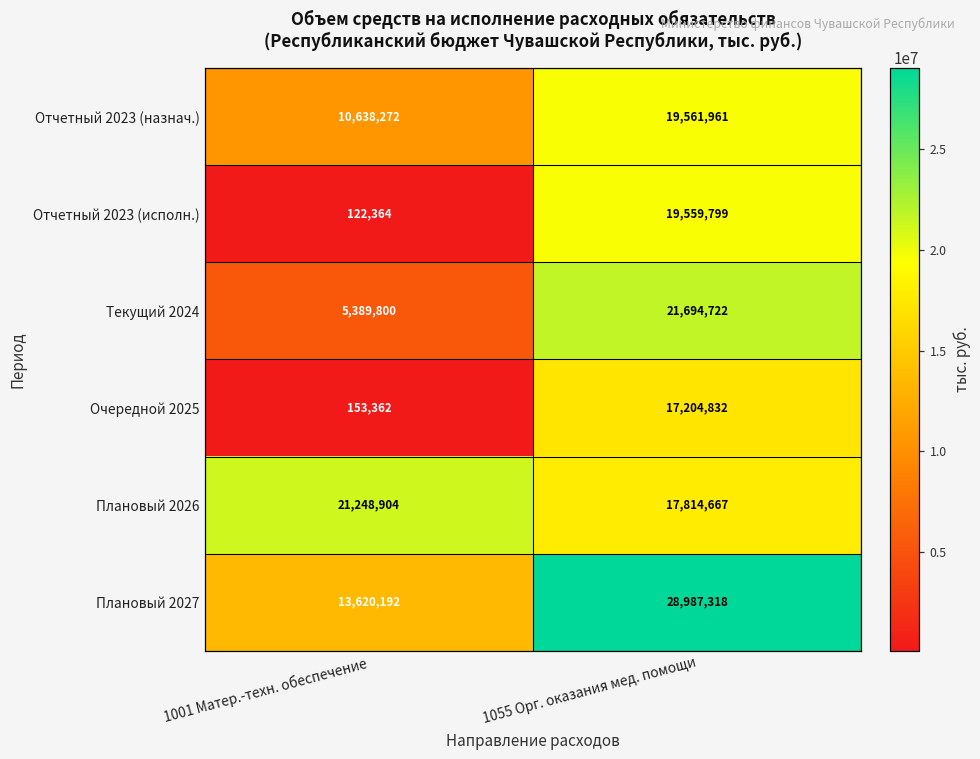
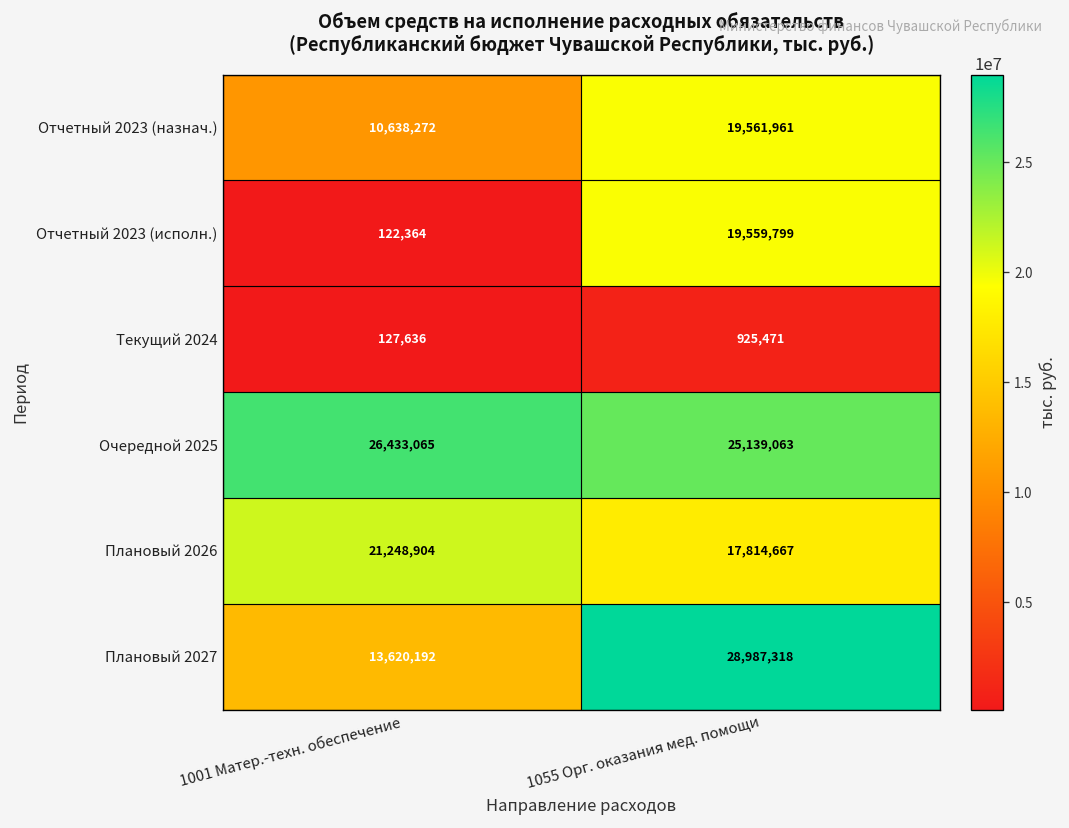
  {
    "Отчетный 2023 (назнач.)": {
      "1001 Матер.-техн. обеспечение": "10,638,272",
      "1055 Орг. оказания мед. помощи": "19,561,961"
    },
    "Отчетный 2023 (исполн.)": {
      "1001 Матер.-техн. обеспечение": "122,364",
      "1055 Орг. оказания мед. помощи": "19,559,799"
    },
    "Текущий 2024": {
-     "1001 Матер.-техн. обеспечение": "5,389,800",
-     "1055 Орг. оказания мед. помощи": "21,694,722"
+     "1001 Матер.-техн. обеспечение": "127,636",
+     "1055 Орг. оказания мед. помощи": "925,471"
    },
    "Очередной 2025": {
-     "1001 Матер.-техн. обеспечение": "153,362",
-     "1055 Орг. оказания мед. помощи": "17,204,832"
+     "1001 Матер.-техн. обеспечение": "26,433,065",
+     "1055 Орг. оказания мед. помощи": "25,139,063"
    },
    "Плановый 2026": {
      "1001 Матер.-техн. обеспечение": "21,248,904",
      "1055 Орг. оказания мед. помощи": "17,814,667"
    },
    "Плановый 2027": {
      "1001 Матер.-техн. обеспечение": "13,620,192",
      "1055 Орг. оказания мед. помощи": "28,987,318"
    }
  }
